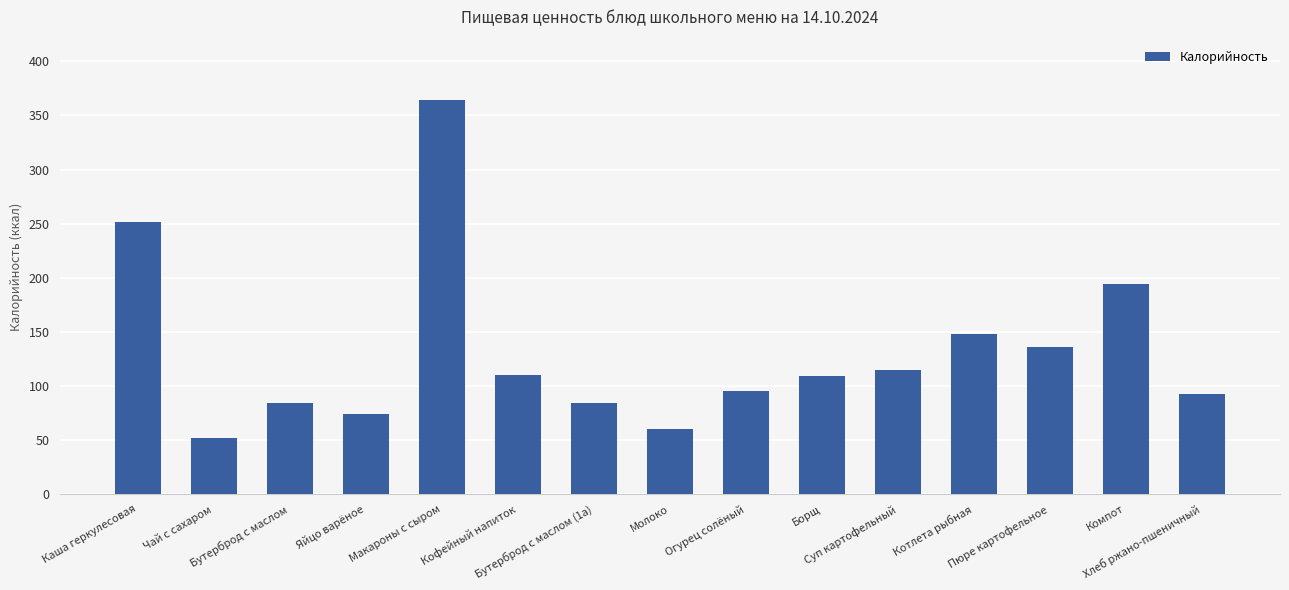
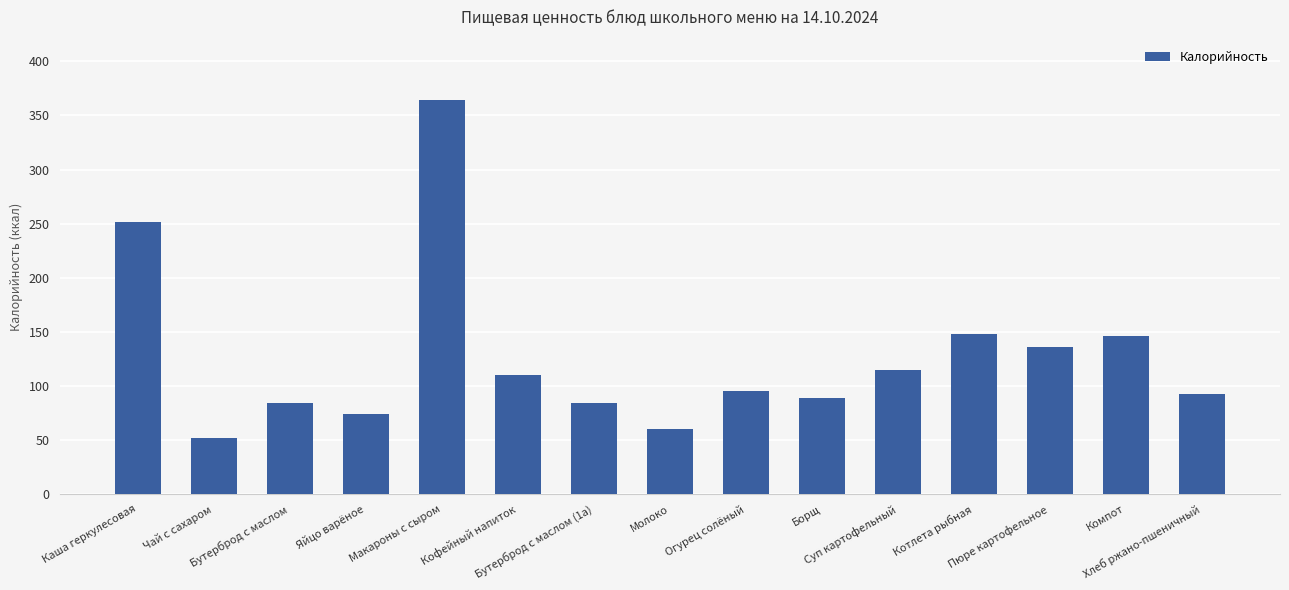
  {
    "Каша геркулесовая": 251,
    "Чай с сахаром": 52,
    "Бутерброд с маслом": 84,
    "Яйцо варёное": 74,
    "Макароны с сыром": 364,
    "Кофейный напиток": 110,
    "Бутерброд с маслом (1а)": 84,
    "Молоко": 60,
    "Огурец солёный": 95,
-   "Борщ": 109,
+   "Борщ": 89,
    "Суп картофельный": 115,
    "Котлета рыбная": 148,
    "Пюре картофельное": 136,
-   "Компот": 194,
+   "Компот": 146,
    "Хлеб ржано-пшеничный": 93
  }
